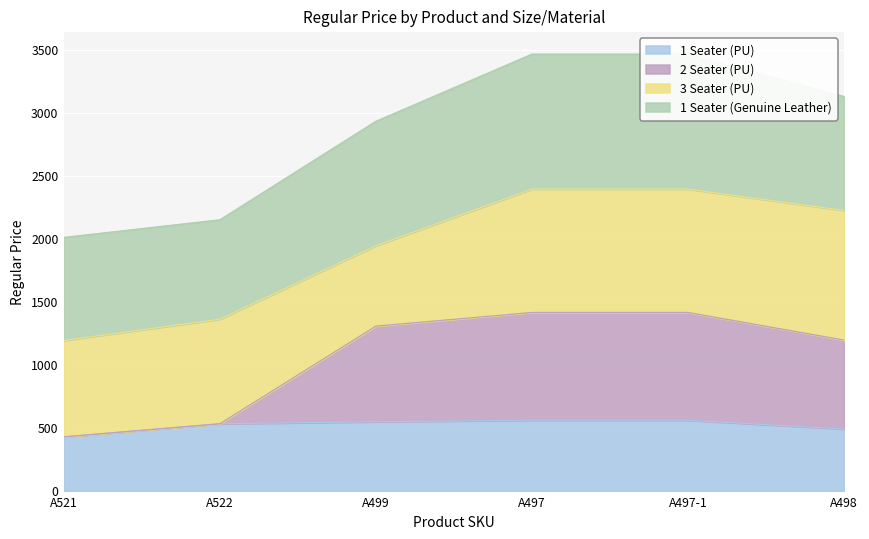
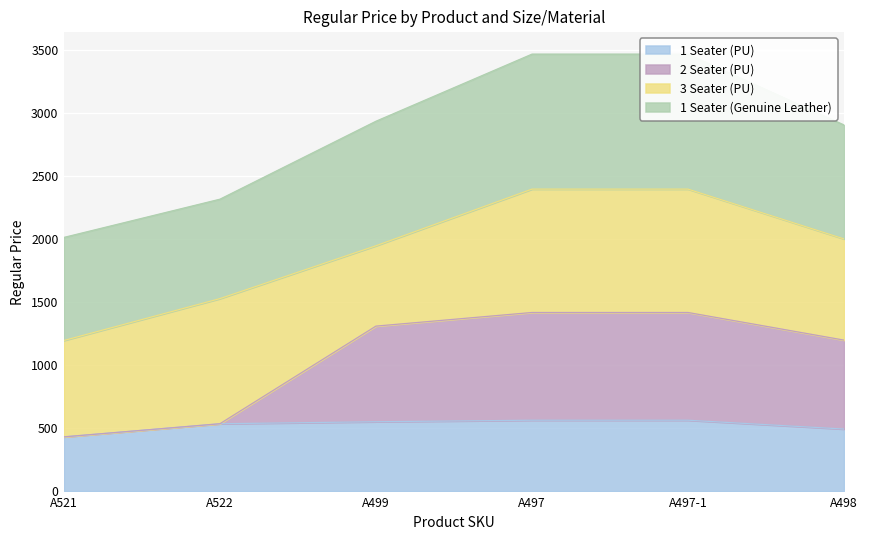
  {
    "3 Seater (PU)": {
      "A521": 760,
-     "A522": 830,
+     "A522": 990,
      "A499": 640,
      "A497": 980,
      "A497-1": 980,
-     "A498": 1030
+     "A498": 800
    }
  }
